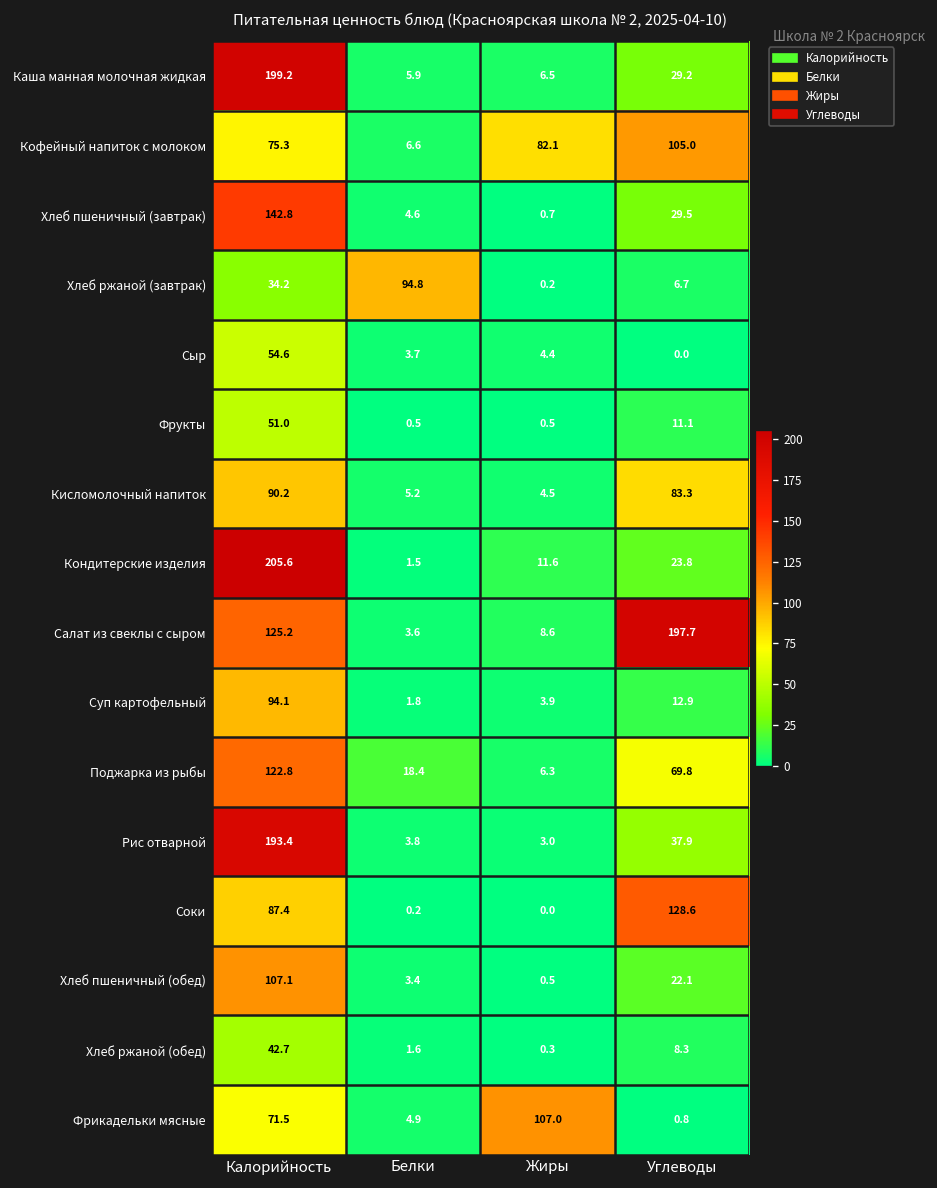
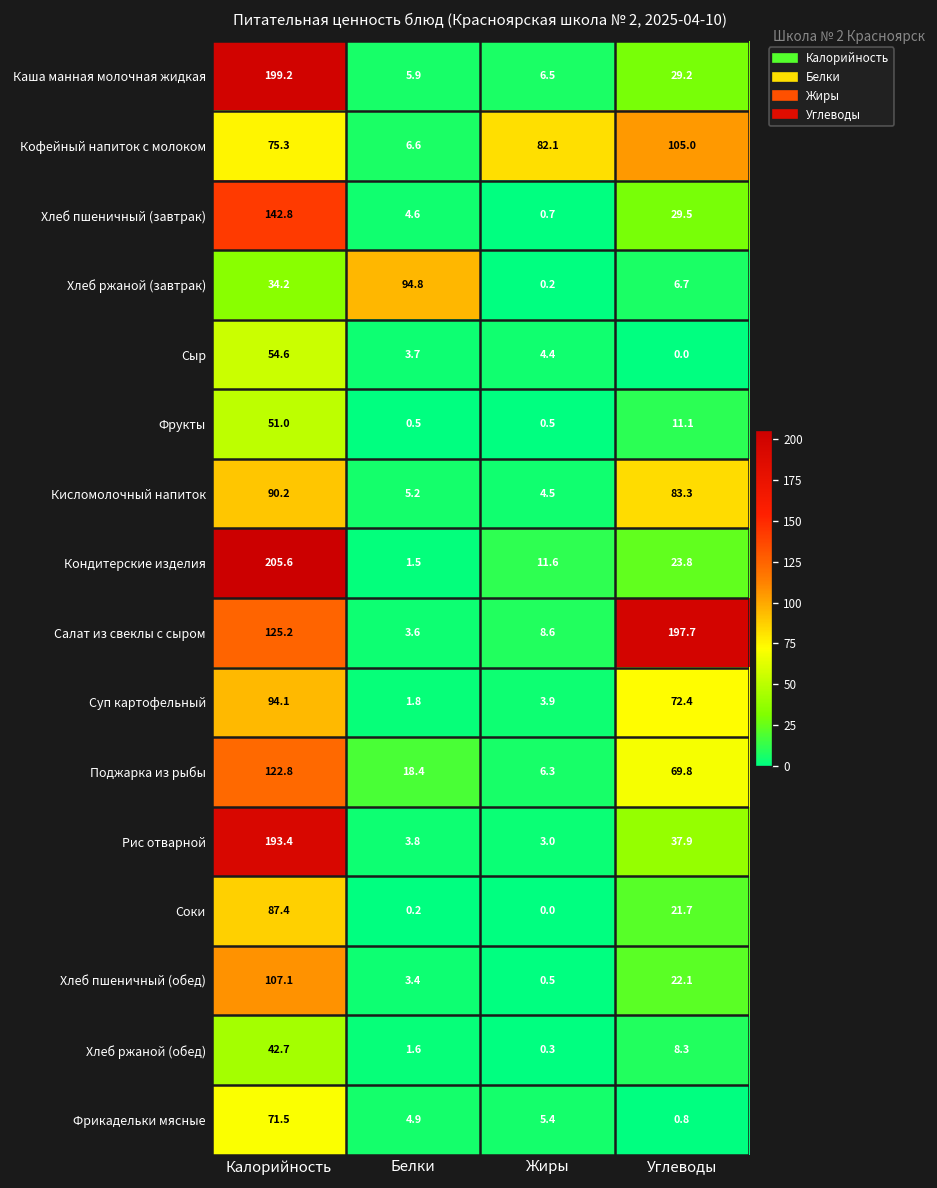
  {
    "Каша манная молочная жидкая": {
      "Калорийность": 199.2,
      "Белки": 5.9,
      "Жиры": 6.5,
      "Углеводы": 29.2
    },
    "Кофейный напиток с молоком": {
      "Калорийность": 75.3,
      "Белки": 6.6,
      "Жиры": 82.1,
      "Углеводы": 105.0
    },
    "Хлеб пшеничный (завтрак)": {
      "Калорийность": 142.8,
      "Белки": 4.6,
      "Жиры": 0.7,
      "Углеводы": 29.5
    },
    "Хлеб ржаной (завтрак)": {
      "Калорийность": 34.2,
      "Белки": 94.8,
      "Жиры": 0.2,
      "Углеводы": 6.7
    },
    "Сыр": {
      "Калорийность": 54.6,
      "Белки": 3.7,
      "Жиры": 4.4,
      "Углеводы": 0.0
    },
    "Фрукты": {
      "Калорийность": 51.0,
      "Белки": 0.5,
      "Жиры": 0.5,
      "Углеводы": 11.1
    },
    "Кисломолочный напиток": {
      "Калорийность": 90.2,
      "Белки": 5.2,
      "Жиры": 4.5,
      "Углеводы": 83.3
    },
    "Кондитерские изделия": {
      "Калорийность": 205.6,
      "Белки": 1.5,
      "Жиры": 11.6,
      "Углеводы": 23.8
    },
    "Салат из свеклы с сыром": {
      "Калорийность": 125.2,
      "Белки": 3.6,
      "Жиры": 8.6,
      "Углеводы": 197.7
    },
    "Суп картофельный": {
      "Калорийность": 94.1,
      "Белки": 1.8,
      "Жиры": 3.9,
-     "Углеводы": 12.9
+     "Углеводы": 72.4
    },
    "Поджарка из рыбы": {
      "Калорийность": 122.8,
      "Белки": 18.4,
      "Жиры": 6.3,
      "Углеводы": 69.8
    },
    "Рис отварной": {
      "Калорийность": 193.4,
      "Белки": 3.8,
      "Жиры": 3.0,
      "Углеводы": 37.9
    },
    "Соки": {
      "Калорийность": 87.4,
      "Белки": 0.2,
      "Жиры": 0.0,
-     "Углеводы": 128.6
+     "Углеводы": 21.7
    },
    "Хлеб пшеничный (обед)": {
      "Калорийность": 107.1,
      "Белки": 3.4,
      "Жиры": 0.5,
      "Углеводы": 22.1
    },
    "Хлеб ржаной (обед)": {
      "Калорийность": 42.7,
      "Белки": 1.6,
      "Жиры": 0.3,
      "Углеводы": 8.3
    },
    "Фрикадельки мясные": {
      "Калорийность": 71.5,
      "Белки": 4.9,
-     "Жиры": 107.0,
+     "Жиры": 5.4,
      "Углеводы": 0.8
    }
  }
